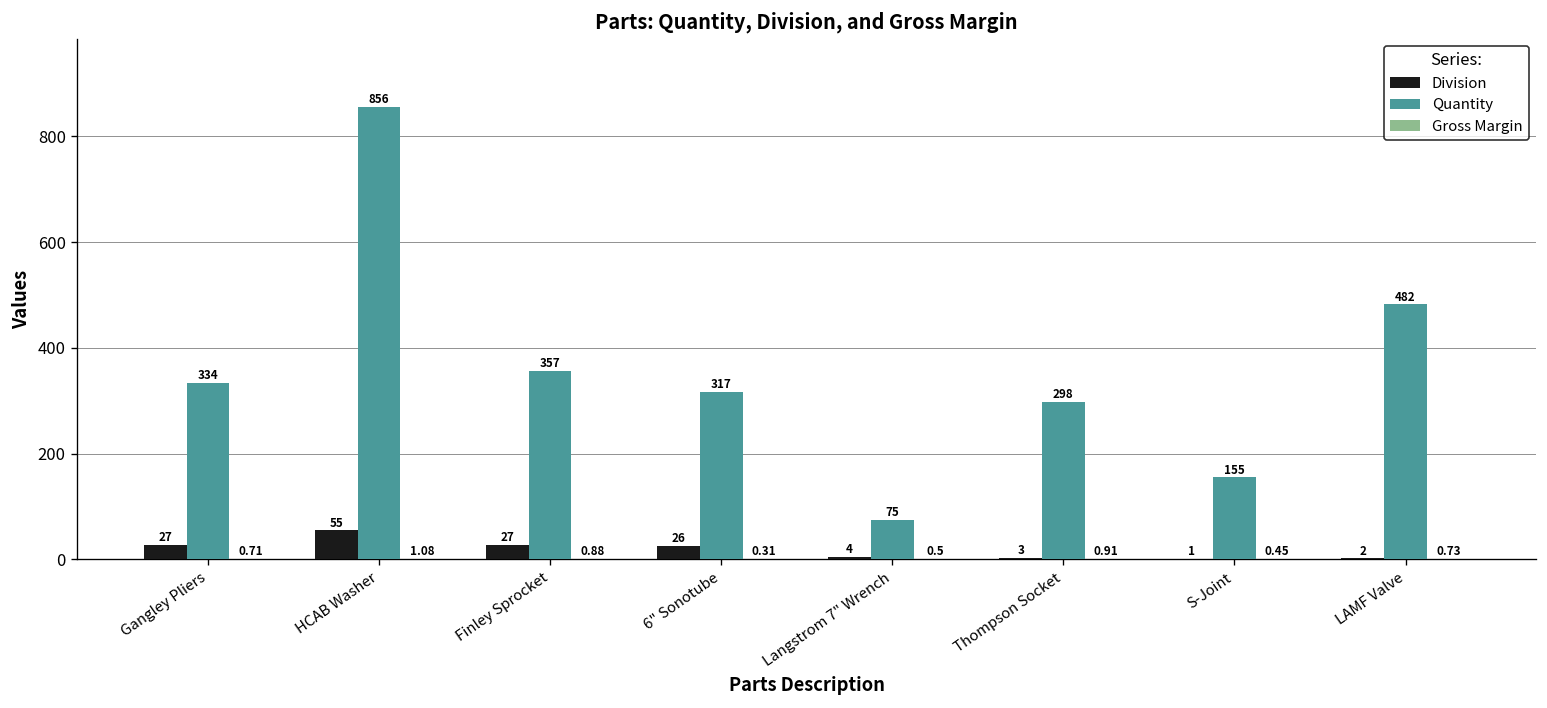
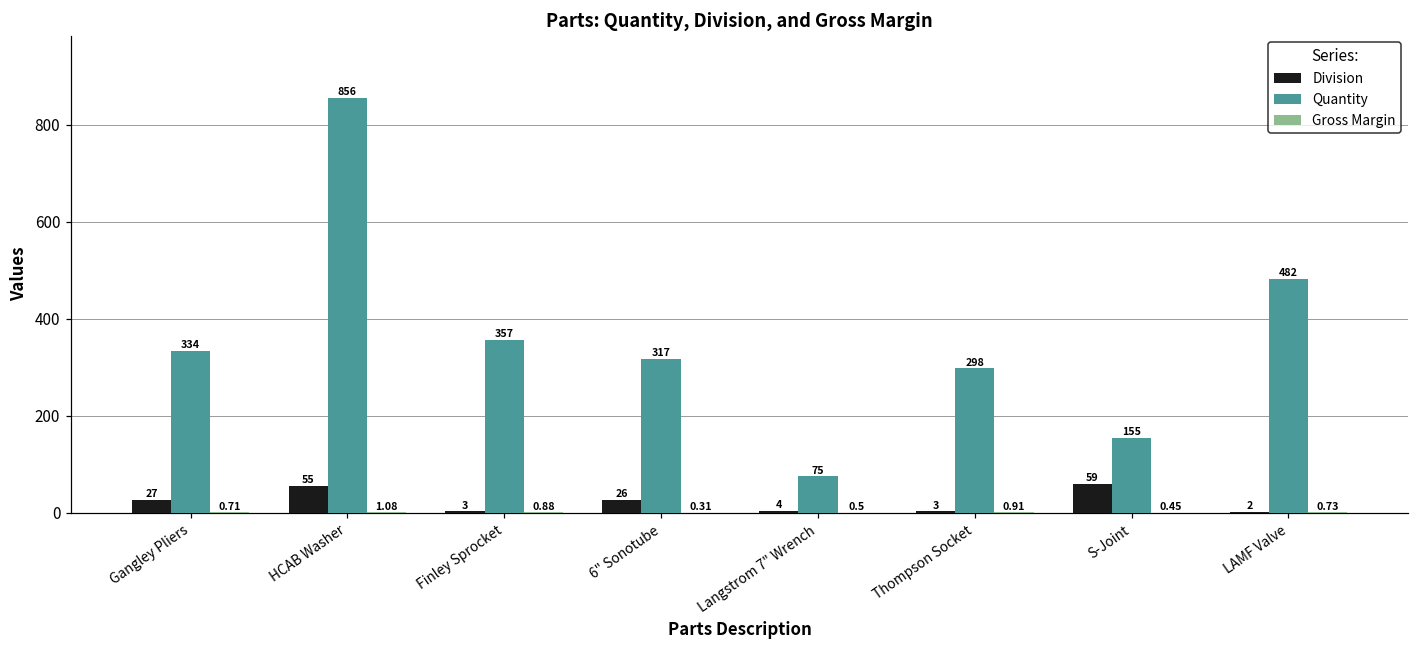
  {
    "Division": {
      "Gangley Pliers": 27,
      "HCAB Washer": 55,
-     "Finley Sprocket": 27,
+     "Finley Sprocket": 3,
      "6\" Sonotube": 26,
      "Langstrom 7\" Wrench": 4,
      "Thompson Socket": 3,
-     "S-Joint": 1,
+     "S-Joint": 59,
      "LAMF Valve": 2
    },
    "Quantity": {
      "Gangley Pliers": 334,
      "HCAB Washer": 856,
      "Finley Sprocket": 357,
      "6\" Sonotube": 317,
      "Langstrom 7\" Wrench": 75,
      "Thompson Socket": 298,
      "S-Joint": 155,
      "LAMF Valve": 482
    },
    "Gross Margin": {
      "Gangley Pliers": 0.71,
      "HCAB Washer": 1.08,
      "Finley Sprocket": 0.88,
      "6\" Sonotube": 0.31,
      "Langstrom 7\" Wrench": 0.5,
      "Thompson Socket": 0.91,
      "S-Joint": 0.45,
      "LAMF Valve": 0.73
    }
  }
